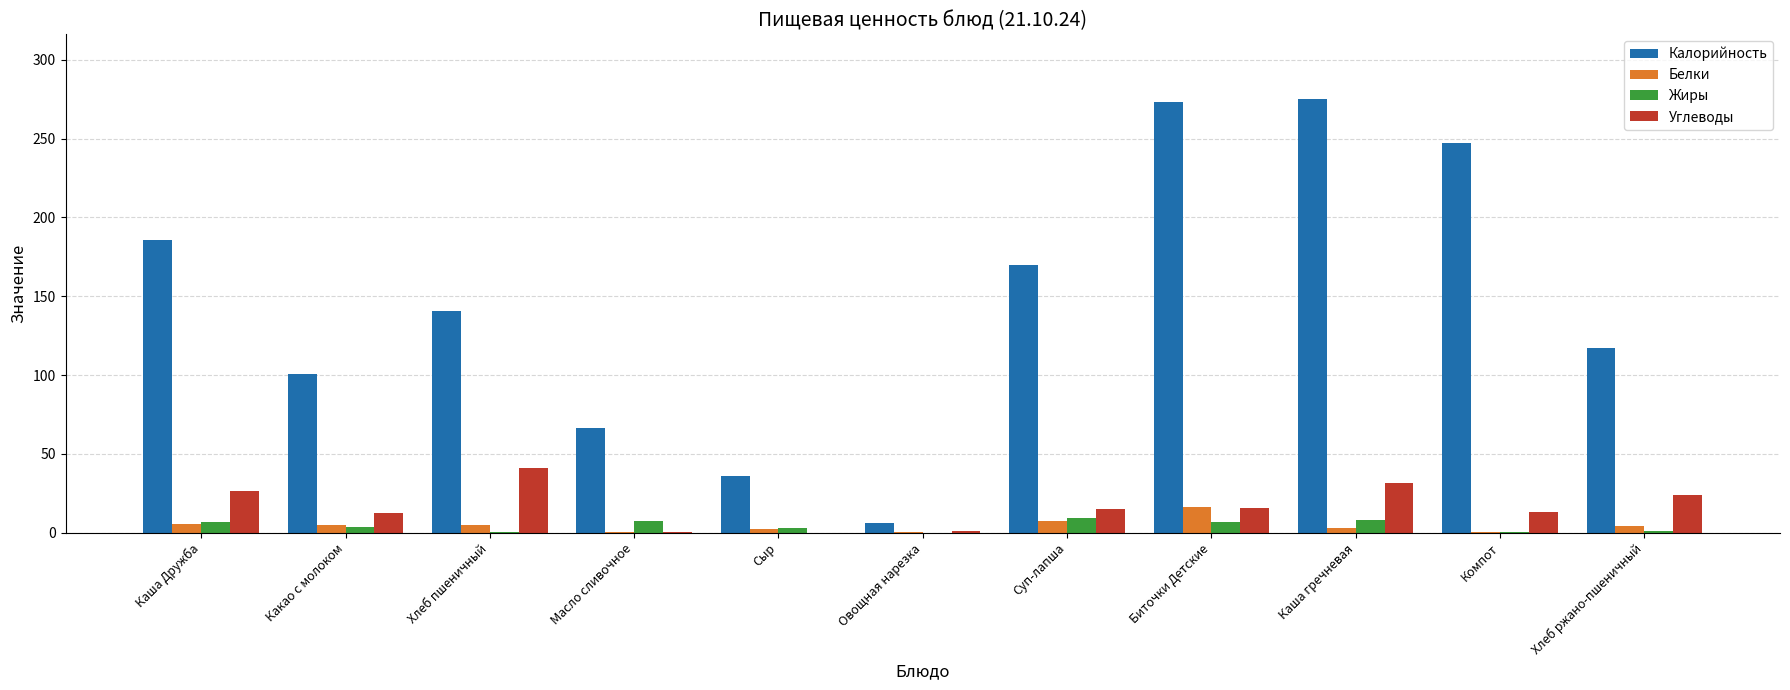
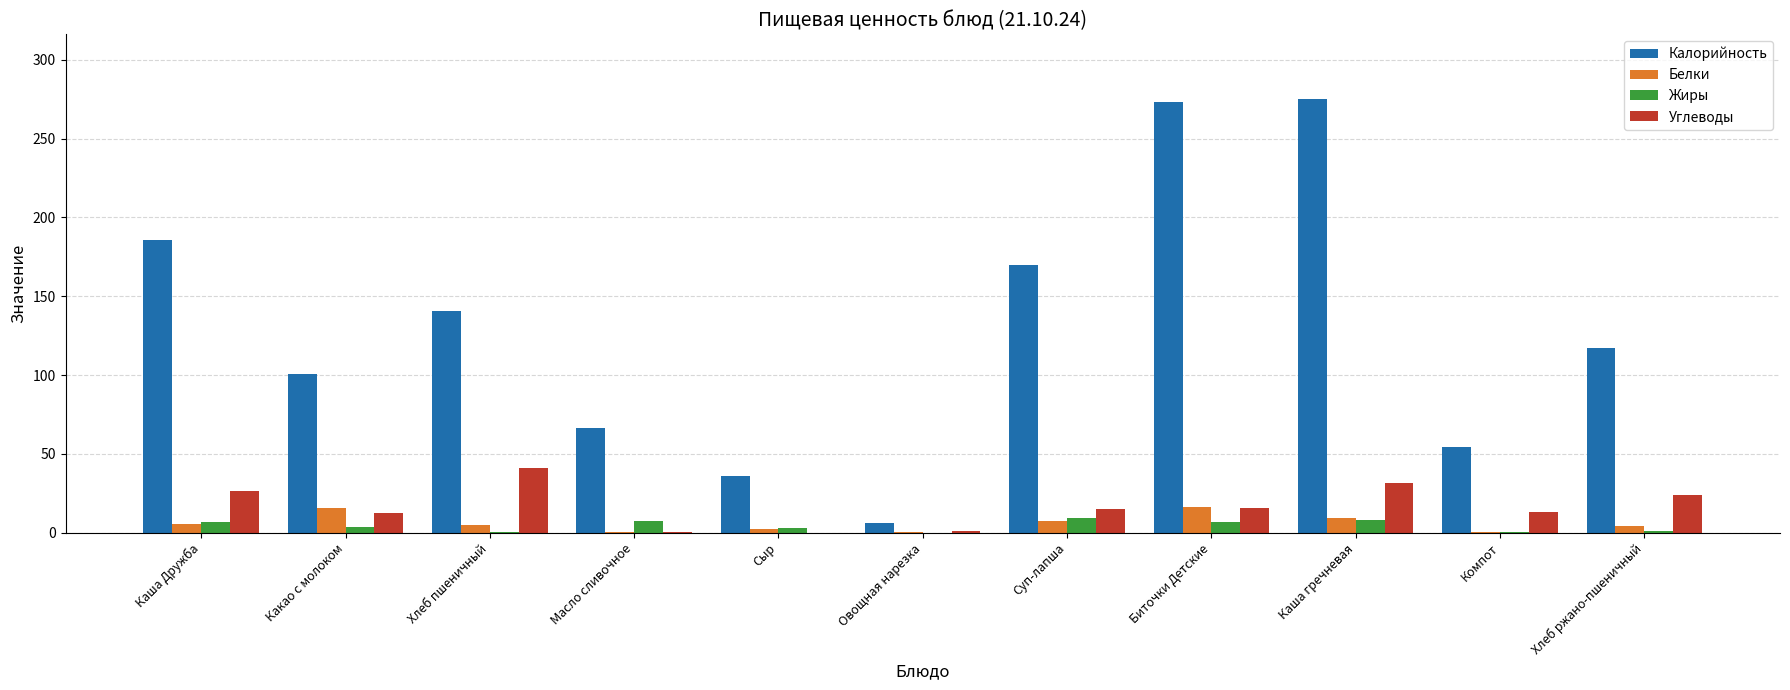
  {
    "Калорийность": {
      "Каша Дружба": 186,
      "Какао с молоком": 100,
      "Хлеб пшеничный": 141,
      "Масло сливочное": 66,
      "Сыр": 36,
      "Овощная нарезка": 6,
      "Суп-лапша": 170,
      "Биточки Детские": 273,
      "Каша гречневая": 275,
-     "Компот": 247,
+     "Компот": 55,
      "Хлеб ржано-пшеничный": 117
    },
    "Белки": {
      "Каша Дружба": 6,
-     "Какао с молоком": 5,
+     "Какао с молоком": 16,
      "Хлеб пшеничный": 5,
      "Сыр": 2,
      "Суп-лапша": 7,
      "Биточки Детские": 16,
-     "Каша гречневая": 3,
+     "Каша гречневая": 9,
      "Хлеб ржано-пшеничный": 4
    },
    "Жиры": {
      "Каша Дружба": 7,
      "Какао с молоком": 4,
      "Масло сливочное": 7,
      "Сыр": 3,
      "Овощная нарезка": 0,
      "Суп-лапша": 9,
      "Биточки Детские": 7,
      "Каша гречневая": 8
    },
    "Углеводы": {
      "Каша Дружба": 26,
      "Какао с молоком": 13,
      "Хлеб пшеничный": 41,
      "Сыр": 0,
      "Суп-лапша": 15,
      "Биточки Детские": 16,
      "Каша гречневая": 32,
      "Компот": 13,
      "Хлеб ржано-пшеничный": 24
    }
  }
